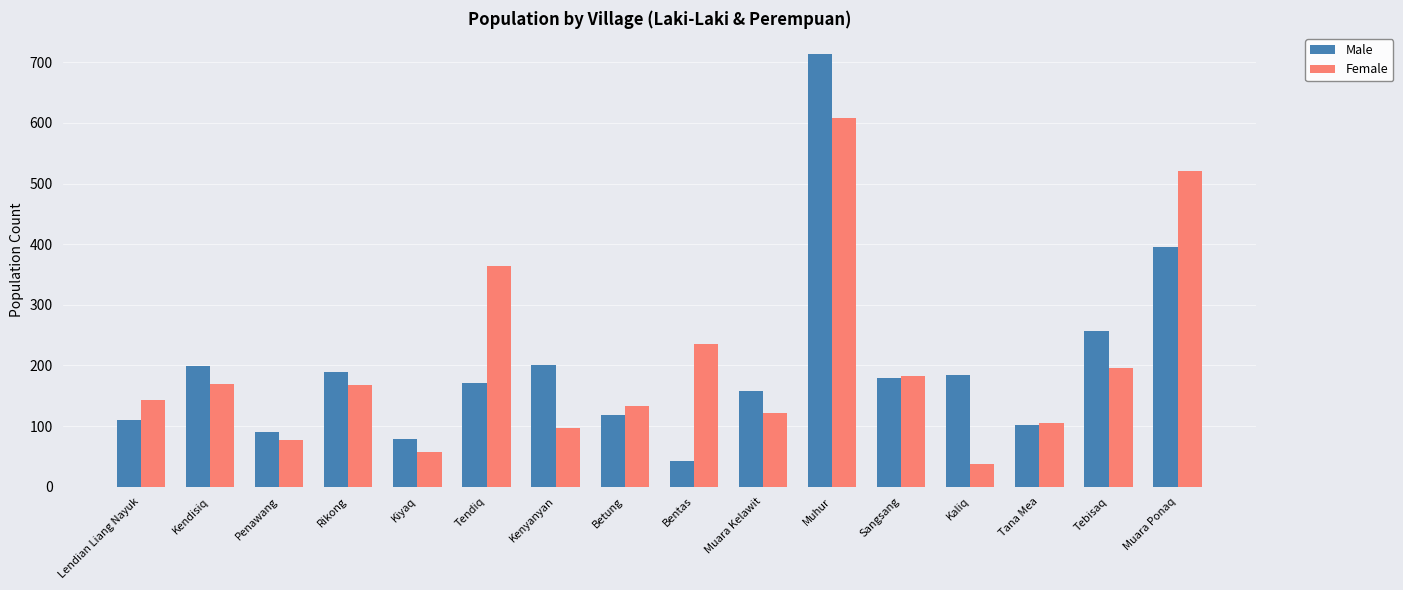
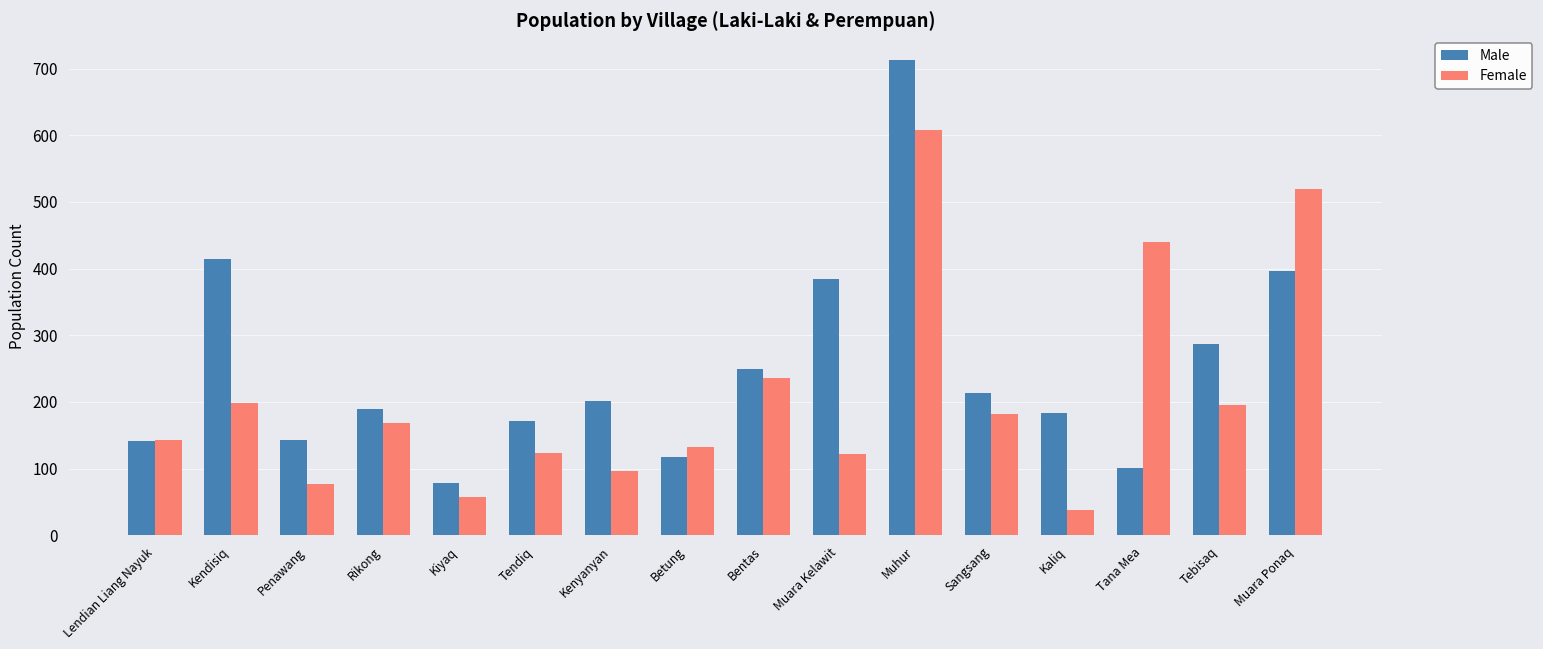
  {
    "Male": {
-     "Lendian Liang Nayuk": 110,
-     "Kendisiq": 200,
-     "Penawang": 90,
+     "Lendian Liang Nayuk": 140,
+     "Kendisiq": 410,
+     "Penawang": 140,
      "Rikong": 190,
      "Kiyaq": 80,
      "Tendiq": 170,
      "Kenyanyan": 200,
      "Betung": 120,
-     "Bentas": 40,
-     "Muara Kelawit": 160,
+     "Bentas": 250,
+     "Muara Kelawit": 390,
      "Muhur": 710,
-     "Sangsang": 180,
+     "Sangsang": 210,
      "Kaliq": 180,
      "Tana Mea": 100,
-     "Tebisaq": 260,
+     "Tebisaq": 290,
      "Muara Ponaq": 400
    },
    "Female": {
      "Lendian Liang Nayuk": 140,
-     "Kendisiq": 170,
+     "Kendisiq": 200,
      "Penawang": 80,
      "Rikong": 170,
      "Kiyaq": 60,
-     "Tendiq": 360,
+     "Tendiq": 120,
      "Kenyanyan": 100,
      "Betung": 130,
      "Bentas": 240,
      "Muara Kelawit": 120,
      "Muhur": 610,
      "Sangsang": 180,
      "Kaliq": 40,
-     "Tana Mea": 110,
+     "Tana Mea": 440,
      "Tebisaq": 200,
      "Muara Ponaq": 520
    }
  }
